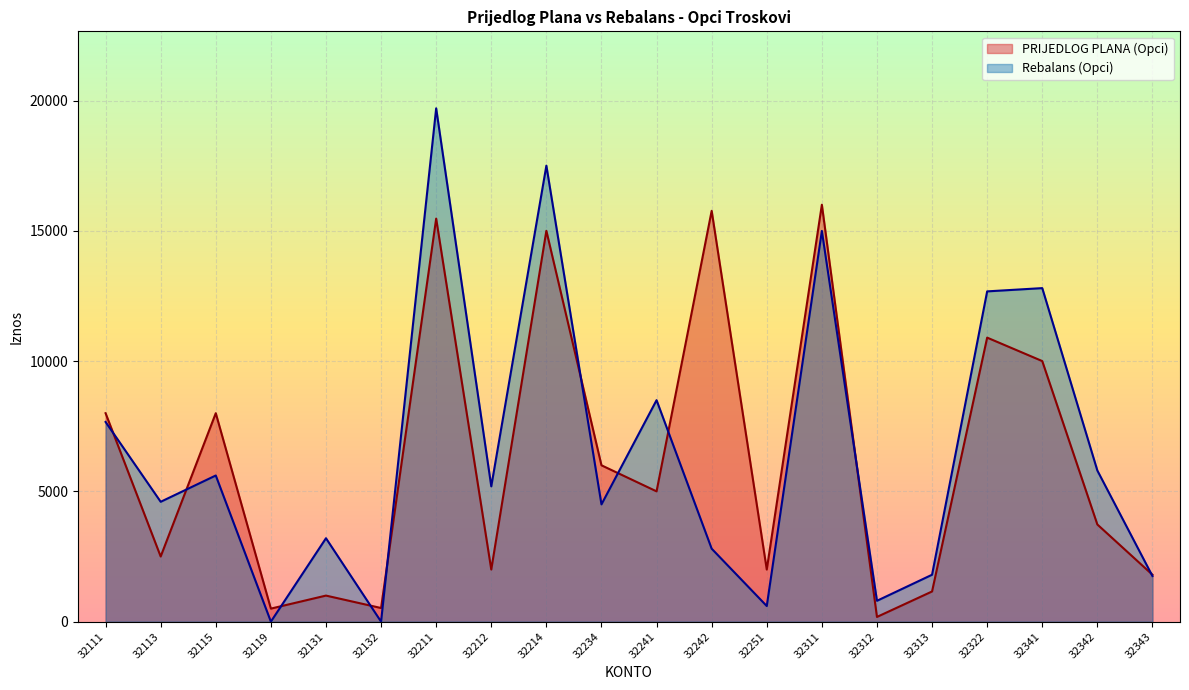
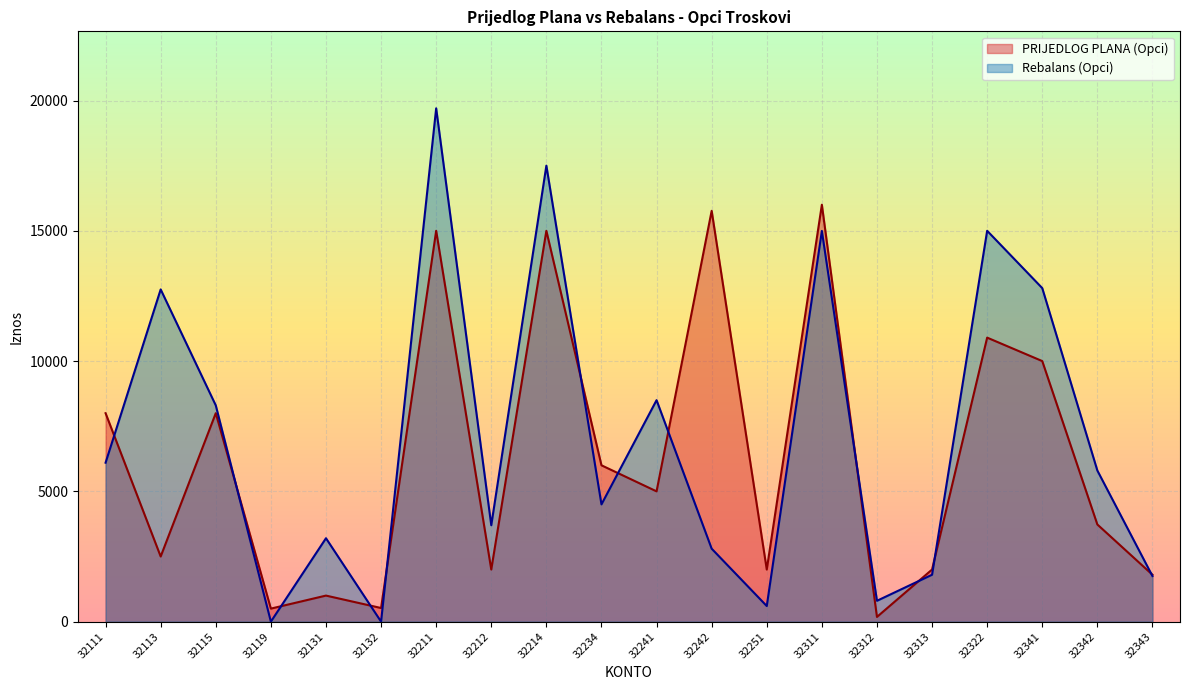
  {
    "PRIJEDLOG PLANA (Opci)": {
      "32111": 8000,
      "32113": 2500,
      "32115": 8000,
      "32119": 500,
      "32131": 1000,
      "32132": 500,
-     "32211": 15500,
+     "32211": 15000,
      "32212": 2000,
      "32214": 15000,
      "32234": 6000,
      "32241": 5000,
      "32242": 15800,
      "32251": 2000,
      "32311": 16000,
      "32312": 200,
-     "32313": 1200,
+     "32313": 2000,
      "32322": 10900,
      "32341": 10000,
      "32342": 3700
    },
    "Rebalans (Opci)": {
-     "32111": 7700,
-     "32113": 4600,
-     "32115": 5600,
+     "32111": 6100,
+     "32113": 12800,
+     "32115": 8300,
      "32119": 0,
      "32131": 3200,
      "32132": 0,
      "32211": 19700,
-     "32212": 5200,
+     "32212": 3700,
      "32214": 17500,
      "32234": 4500,
      "32241": 8500,
      "32242": 2800,
      "32251": 600,
      "32311": 15000,
      "32312": 800,
      "32313": 1800,
-     "32322": 12700,
+     "32322": 15000,
      "32341": 12800,
      "32342": 5800
    }
  }
